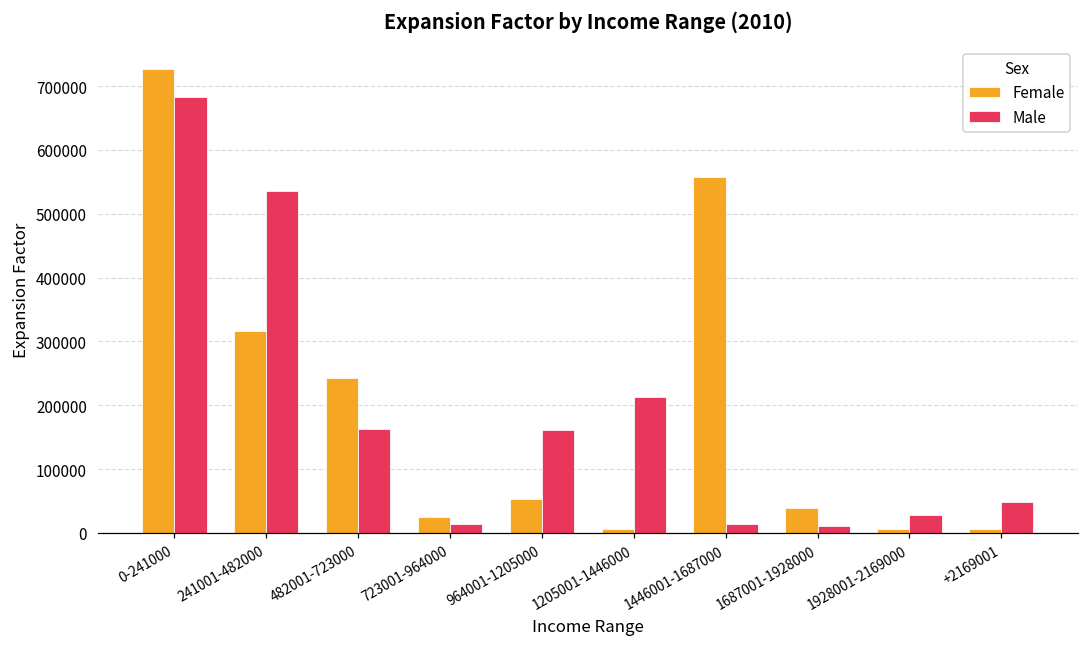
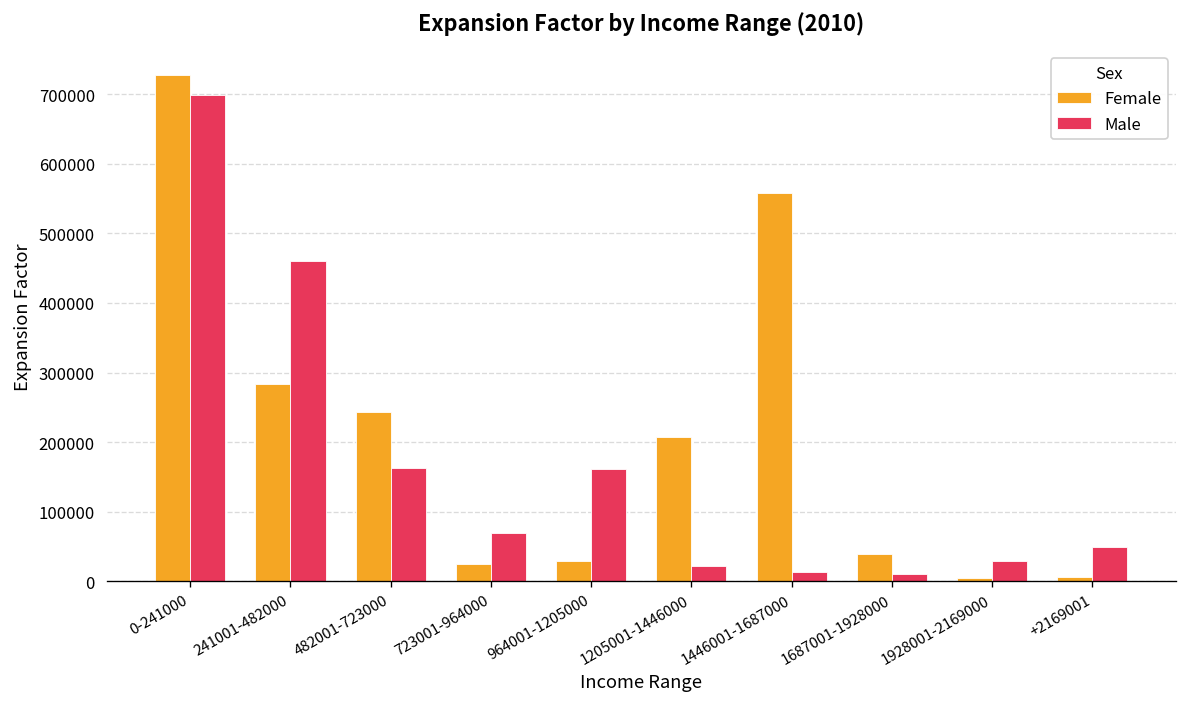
  {
    "Female": {
      "0-241000": 730000,
-     "241001-482000": 320000,
+     "241001-482000": 280000,
      "482001-723000": 240000,
      "723001-964000": 20000,
-     "964001-1205000": 50000,
-     "1205001-1446000": 10000,
+     "964001-1205000": 30000,
+     "1205001-1446000": 210000,
      "1446001-1687000": 560000,
      "1687001-1928000": 40000,
      "1928001-2169000": 10000,
      "+2169001": 10000
    },
    "Male": {
-     "0-241000": 680000,
-     "241001-482000": 540000,
+     "0-241000": 700000,
+     "241001-482000": 460000,
      "482001-723000": 160000,
-     "723001-964000": 10000,
+     "723001-964000": 70000,
      "964001-1205000": 160000,
-     "1205001-1446000": 210000,
+     "1205001-1446000": 20000,
      "1446001-1687000": 10000,
      "1687001-1928000": 10000,
      "1928001-2169000": 30000,
      "+2169001": 50000
    }
  }
